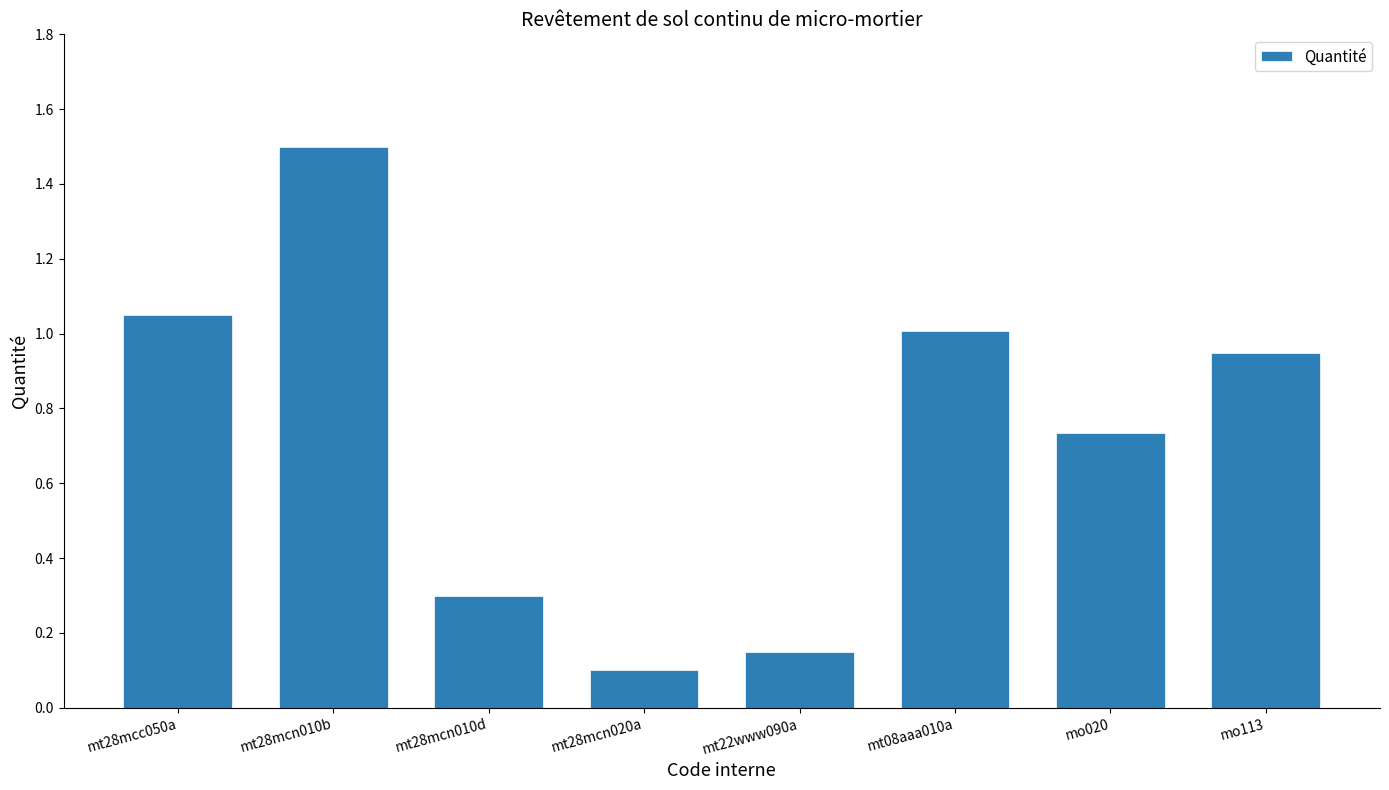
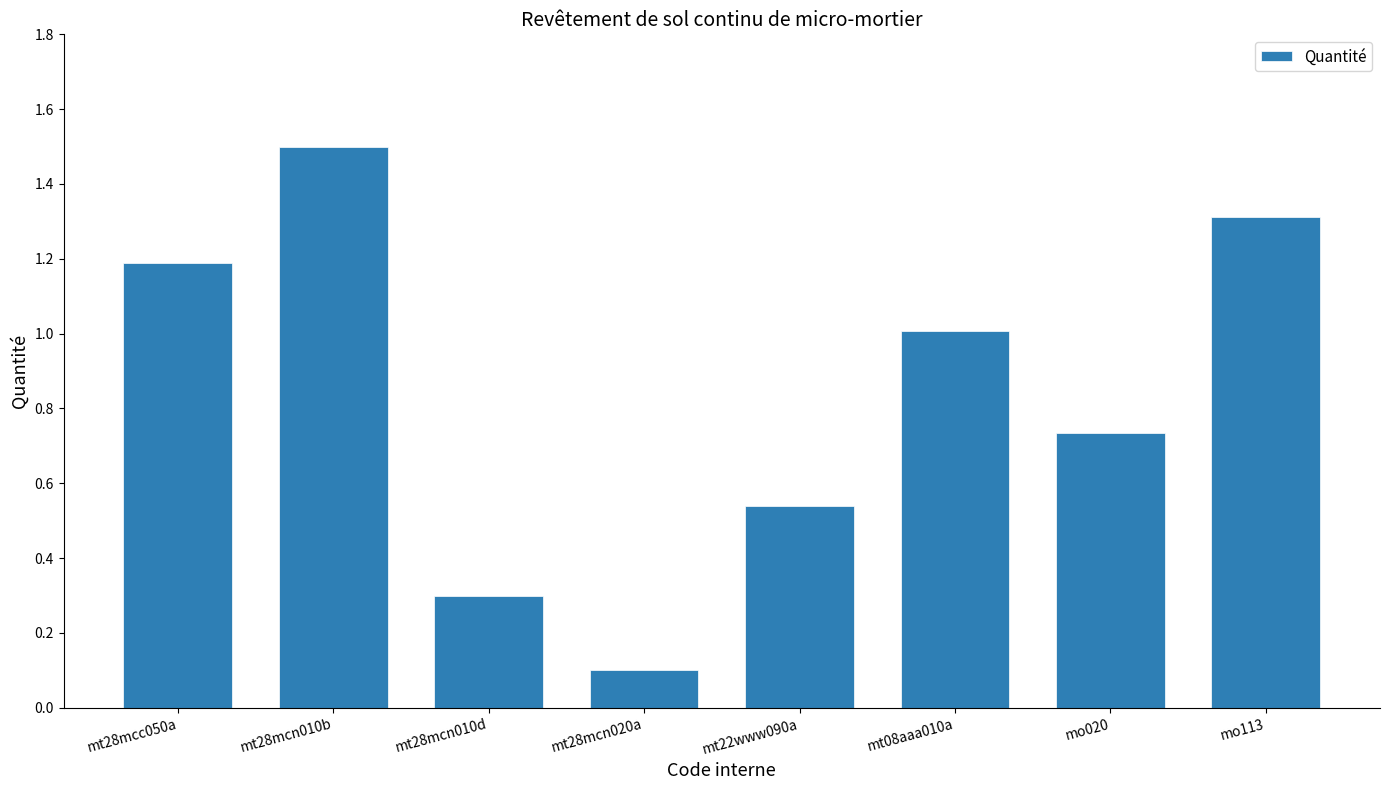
  {
-   "mt28mcc050a": 1.05,
+   "mt28mcc050a": 1.19,
    "mt28mcn010b": 1.50,
    "mt28mcn010d": 0.30,
    "mt28mcn020a": 0.10,
-   "mt22www090a": 0.15,
+   "mt22www090a": 0.54,
    "mt08aaa010a": 1.01,
    "mo020": 0.74,
-   "mo113": 0.95
+   "mo113": 1.31
  }
